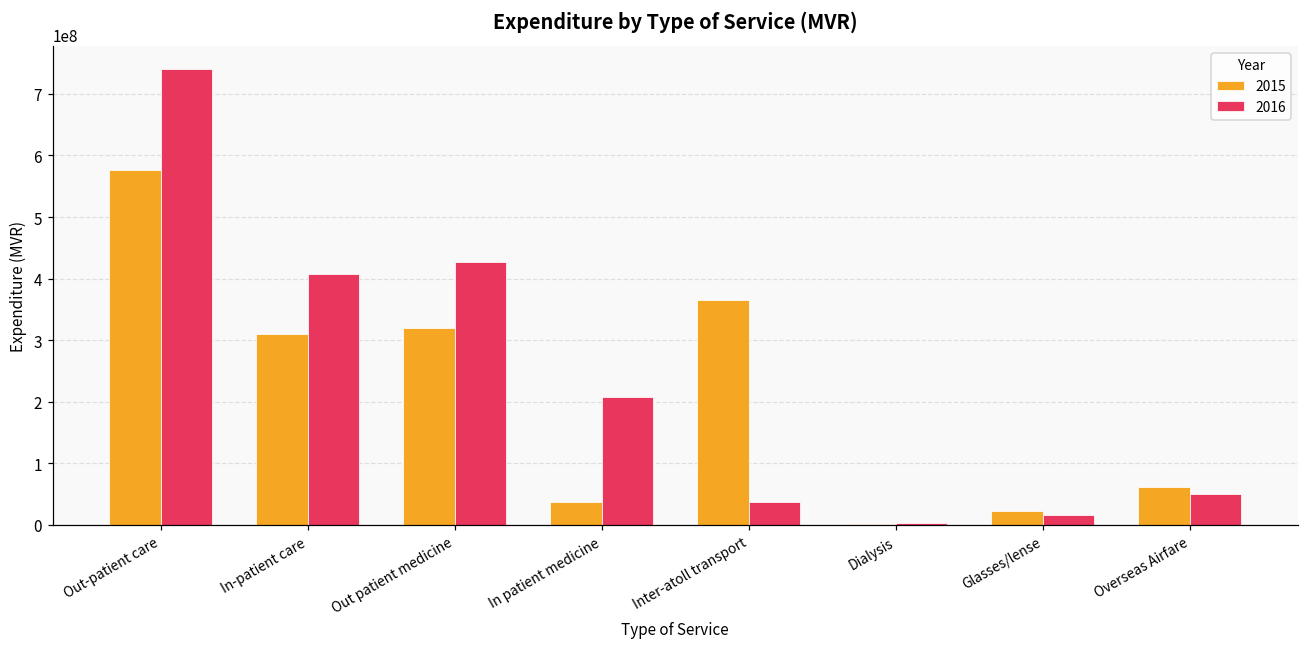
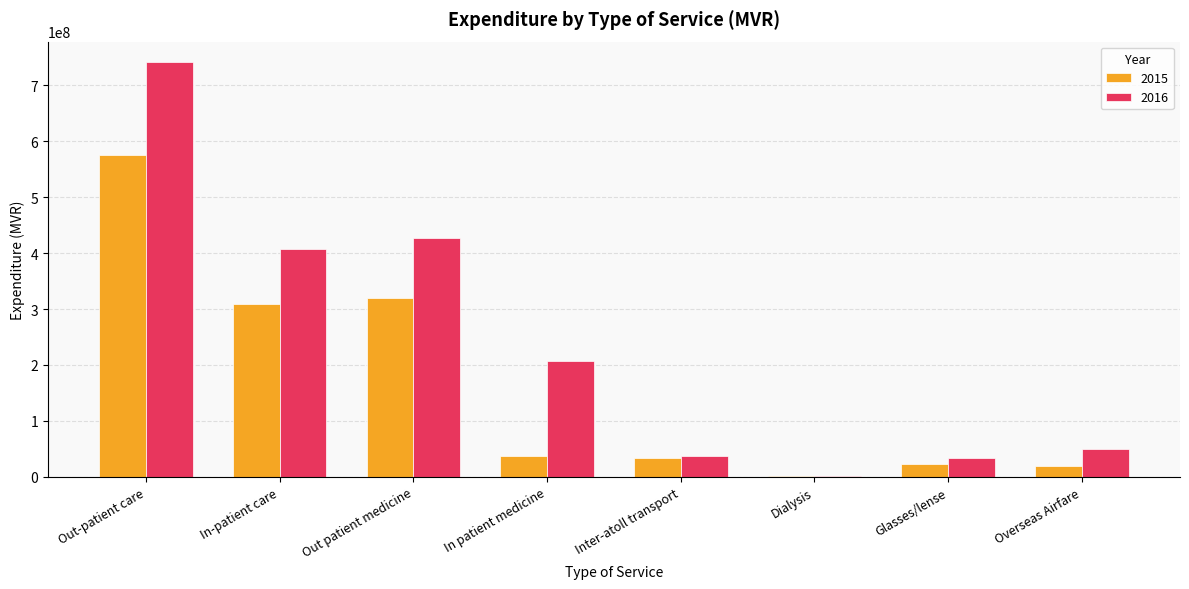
  {
    "2015": {
      "Out-patient care": 580000000,
      "In-patient care": 310000000,
      "Out patient medicine": 320000000,
      "In patient medicine": 40000000,
-     "Inter-atoll transport": 370000000,
+     "Inter-atoll transport": 30000000,
      "Glasses/lense": 20000000,
-     "Overseas Airfare": 60000000
+     "Overseas Airfare": 20000000
    },
    "2016": {
      "Out-patient care": 740000000,
      "In-patient care": 410000000,
      "Out patient medicine": 430000000,
      "In patient medicine": 210000000,
      "Inter-atoll transport": 40000000,
-     "Glasses/lense": 20000000,
+     "Glasses/lense": 30000000,
      "Overseas Airfare": 50000000
    }
  }
